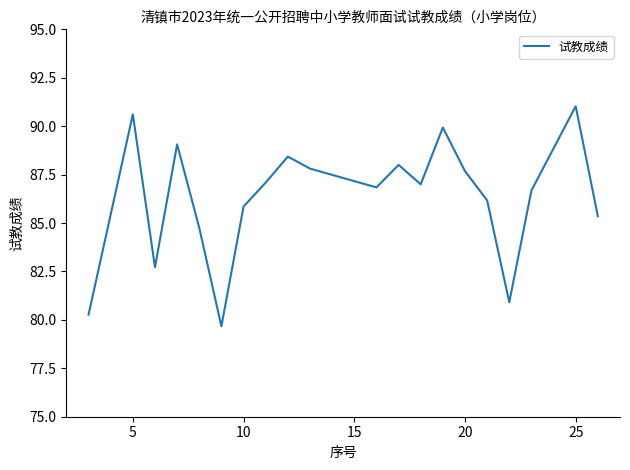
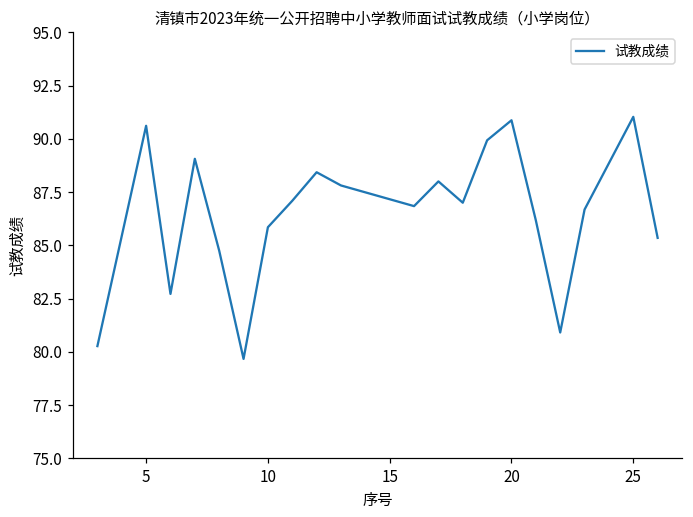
  {
    "5": 90.6,
    "10": 85.9,
-   "20": 87.7,
+   "20": 90.9,
    "25": 91.0
  }
